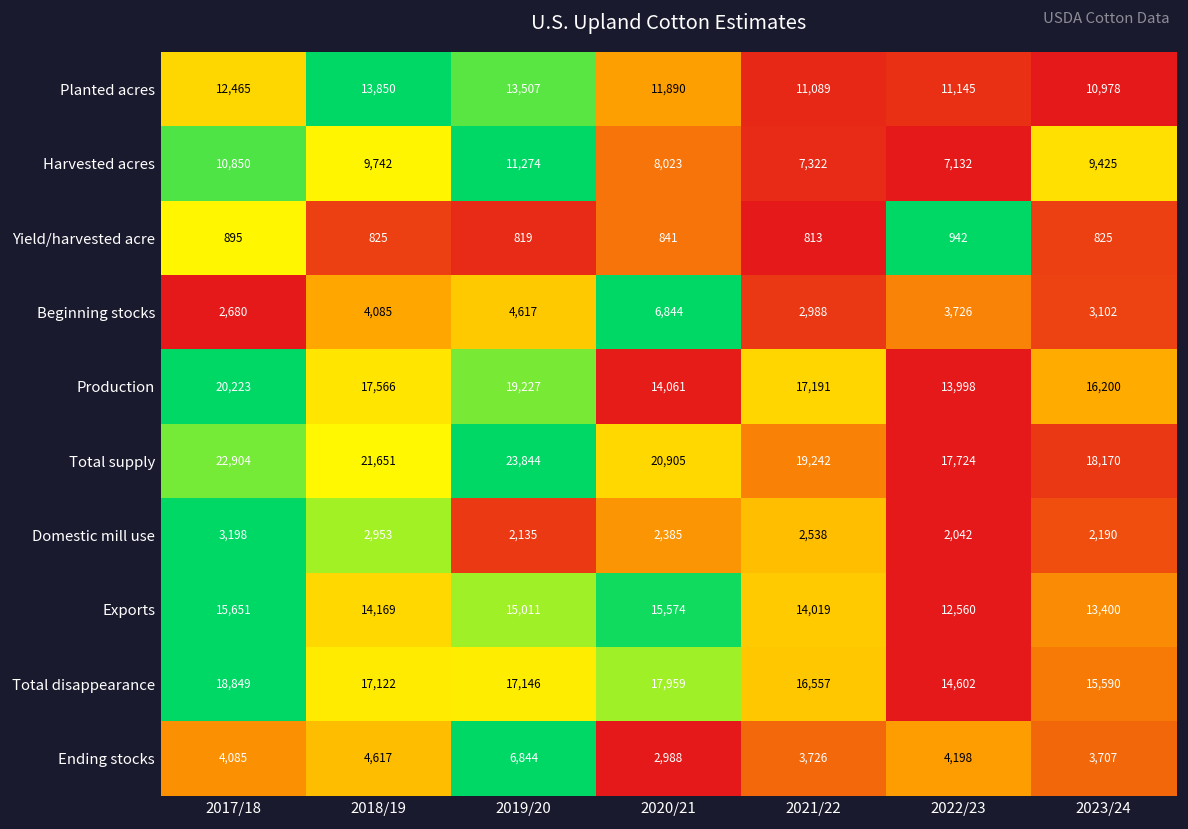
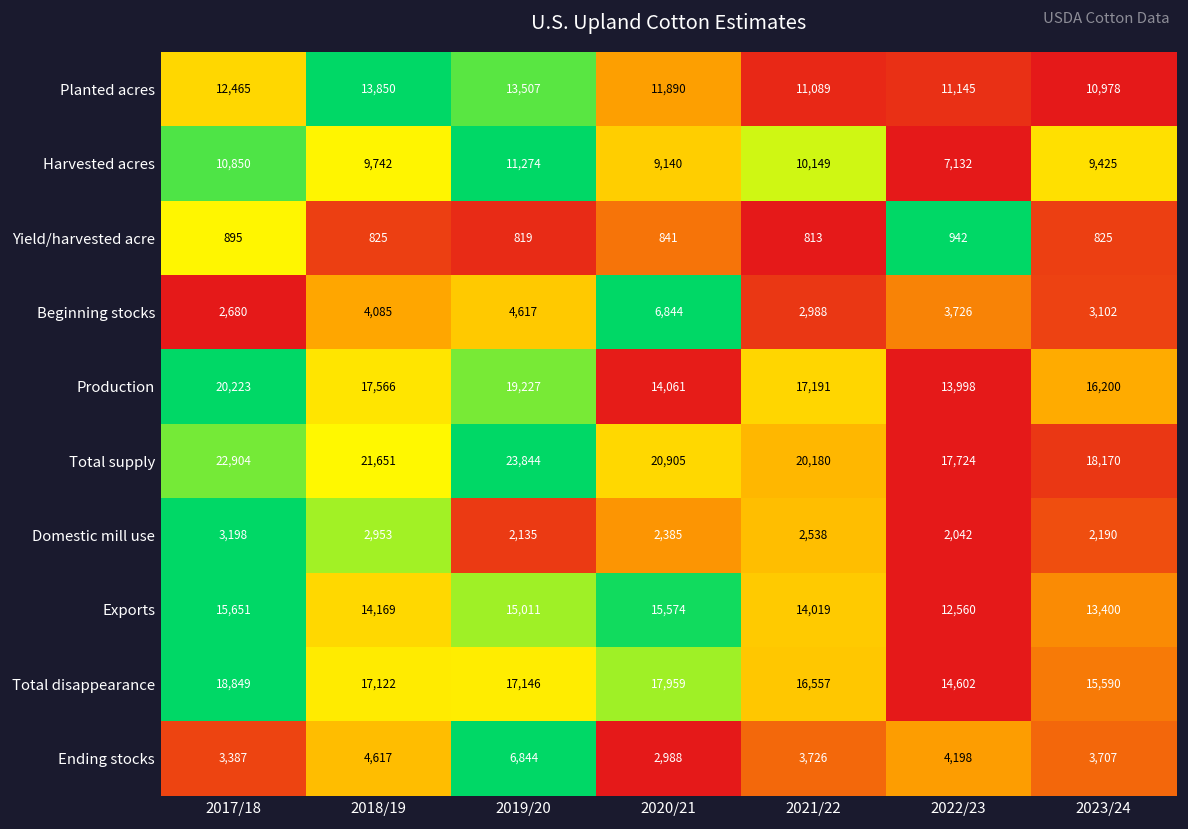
  {
    "Planted acres": {
      "2017/18": "12,465",
      "2018/19": "13,850",
      "2019/20": "13,507",
      "2020/21": "11,890",
      "2021/22": "11,089",
      "2022/23": "11,145",
      "2023/24": "10,978"
    },
    "Harvested acres": {
      "2017/18": "10,850",
      "2018/19": "9,742",
      "2019/20": "11,274",
-     "2020/21": "8,023",
-     "2021/22": "7,322",
+     "2020/21": "9,140",
+     "2021/22": "10,149",
      "2022/23": "7,132",
      "2023/24": "9,425"
    },
    "Yield/harvested acre": {
      "2017/18": "895",
      "2018/19": "825",
      "2019/20": "819",
      "2020/21": "841",
      "2021/22": "813",
      "2022/23": "942",
      "2023/24": "825"
    },
    "Beginning stocks": {
      "2017/18": "2,680",
      "2018/19": "4,085",
      "2019/20": "4,617",
      "2020/21": "6,844",
      "2021/22": "2,988",
      "2022/23": "3,726",
      "2023/24": "3,102"
    },
    "Production": {
      "2017/18": "20,223",
      "2018/19": "17,566",
      "2019/20": "19,227",
      "2020/21": "14,061",
      "2021/22": "17,191",
      "2022/23": "13,998",
      "2023/24": "16,200"
    },
    "Total supply": {
      "2017/18": "22,904",
      "2018/19": "21,651",
      "2019/20": "23,844",
      "2020/21": "20,905",
-     "2021/22": "19,242",
+     "2021/22": "20,180",
      "2022/23": "17,724",
      "2023/24": "18,170"
    },
    "Domestic mill use": {
      "2017/18": "3,198",
      "2018/19": "2,953",
      "2019/20": "2,135",
      "2020/21": "2,385",
      "2021/22": "2,538",
      "2022/23": "2,042",
      "2023/24": "2,190"
    },
    "Exports": {
      "2017/18": "15,651",
      "2018/19": "14,169",
      "2019/20": "15,011",
      "2020/21": "15,574",
      "2021/22": "14,019",
      "2022/23": "12,560",
      "2023/24": "13,400"
    },
    "Total disappearance": {
      "2017/18": "18,849",
      "2018/19": "17,122",
      "2019/20": "17,146",
      "2020/21": "17,959",
      "2021/22": "16,557",
      "2022/23": "14,602",
      "2023/24": "15,590"
    },
    "Ending stocks": {
-     "2017/18": "4,085",
+     "2017/18": "3,387",
      "2018/19": "4,617",
      "2019/20": "6,844",
      "2020/21": "2,988",
      "2021/22": "3,726",
      "2022/23": "4,198",
      "2023/24": "3,707"
    }
  }
